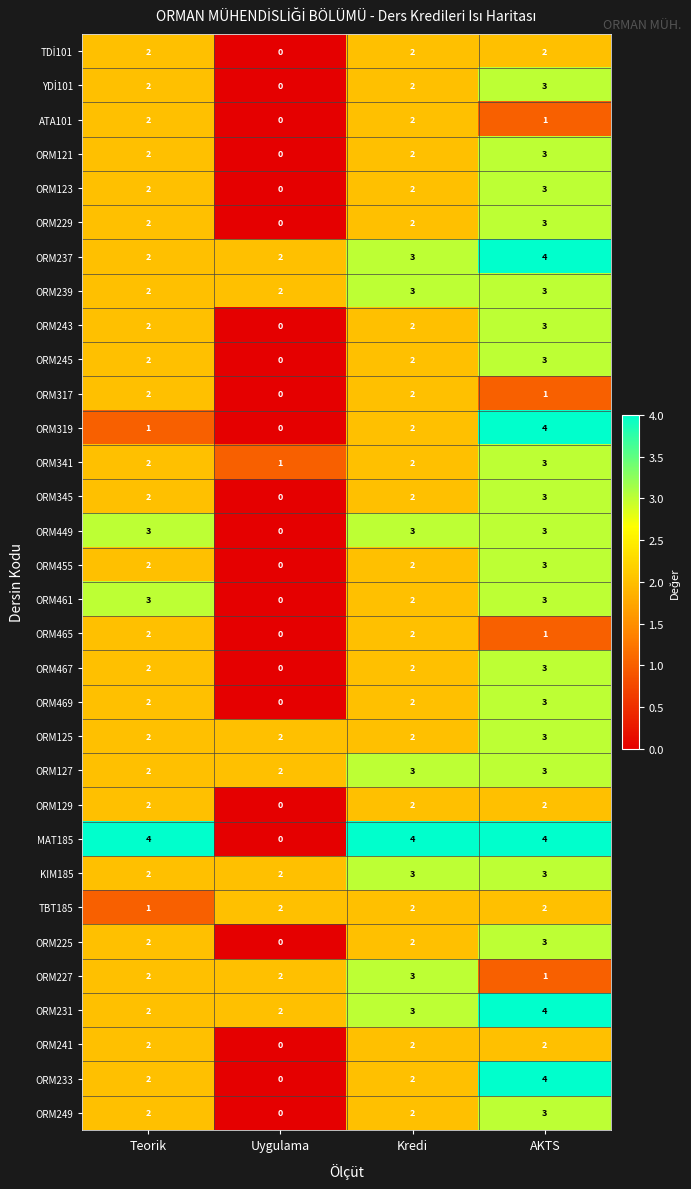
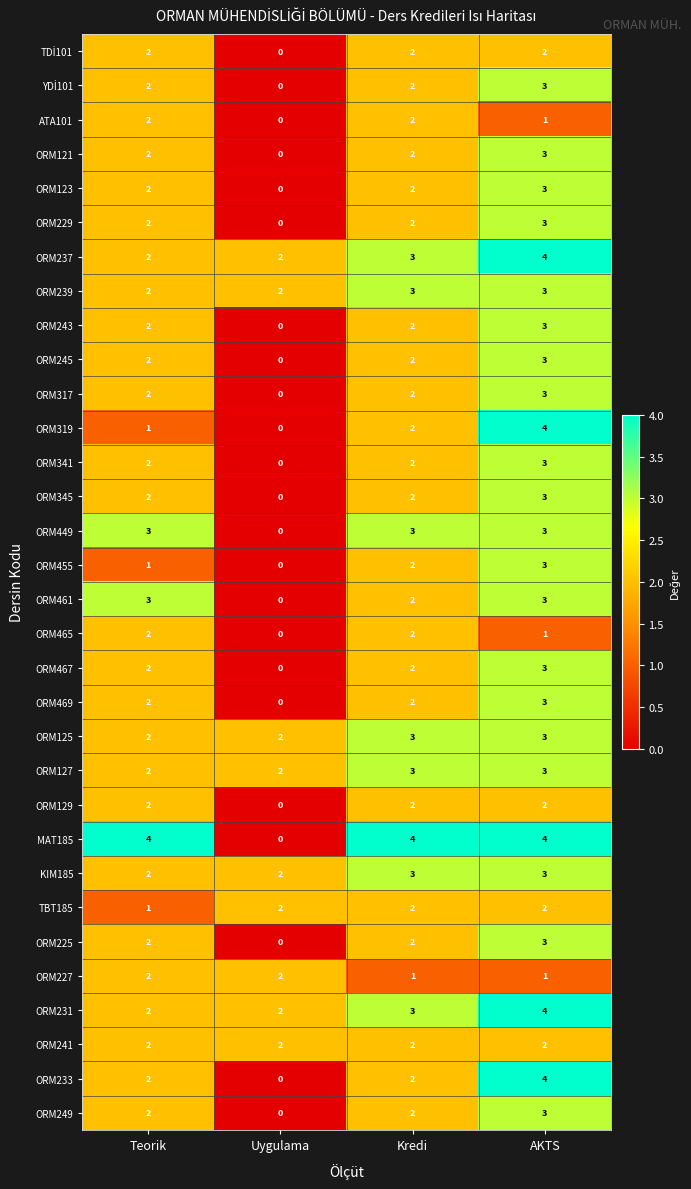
  {
    "TDİ101": {
      "Teorik": 2,
      "Uygulama": 0,
      "Kredi": 2,
      "AKTS": 2
    },
    "YDİ101": {
      "Teorik": 2,
      "Uygulama": 0,
      "Kredi": 2,
      "AKTS": 3
    },
    "ATA101": {
      "Teorik": 2,
      "Uygulama": 0,
      "Kredi": 2,
      "AKTS": 1
    },
    "ORM121": {
      "Teorik": 2,
      "Uygulama": 0,
      "Kredi": 2,
      "AKTS": 3
    },
    "ORM123": {
      "Teorik": 2,
      "Uygulama": 0,
      "Kredi": 2,
      "AKTS": 3
    },
    "ORM229": {
      "Teorik": 2,
      "Uygulama": 0,
      "Kredi": 2,
      "AKTS": 3
    },
    "ORM237": {
      "Teorik": 2,
      "Uygulama": 2,
      "Kredi": 3,
      "AKTS": 4
    },
    "ORM239": {
      "Teorik": 2,
      "Uygulama": 2,
      "Kredi": 3,
      "AKTS": 3
    },
    "ORM243": {
      "Teorik": 2,
      "Uygulama": 0,
      "Kredi": 2,
      "AKTS": 3
    },
    "ORM245": {
      "Teorik": 2,
      "Uygulama": 0,
      "Kredi": 2,
      "AKTS": 3
    },
    "ORM317": {
      "Teorik": 2,
      "Uygulama": 0,
      "Kredi": 2,
-     "AKTS": 1
+     "AKTS": 3
    },
    "ORM319": {
      "Teorik": 1,
      "Uygulama": 0,
      "Kredi": 2,
      "AKTS": 4
    },
    "ORM341": {
      "Teorik": 2,
-     "Uygulama": 1,
+     "Uygulama": 0,
      "Kredi": 2,
      "AKTS": 3
    },
    "ORM345": {
      "Teorik": 2,
      "Uygulama": 0,
      "Kredi": 2,
      "AKTS": 3
    },
    "ORM449": {
      "Teorik": 3,
      "Uygulama": 0,
      "Kredi": 3,
      "AKTS": 3
    },
    "ORM455": {
-     "Teorik": 2,
+     "Teorik": 1,
      "Uygulama": 0,
      "Kredi": 2,
      "AKTS": 3
    },
    "ORM461": {
      "Teorik": 3,
      "Uygulama": 0,
      "Kredi": 2,
      "AKTS": 3
    },
    "ORM465": {
      "Teorik": 2,
      "Uygulama": 0,
      "Kredi": 2,
      "AKTS": 1
    },
    "ORM467": {
      "Teorik": 2,
      "Uygulama": 0,
      "Kredi": 2,
      "AKTS": 3
    },
    "ORM469": {
      "Teorik": 2,
      "Uygulama": 0,
      "Kredi": 2,
      "AKTS": 3
    },
    "ORM125": {
      "Teorik": 2,
      "Uygulama": 2,
-     "Kredi": 2,
+     "Kredi": 3,
      "AKTS": 3
    },
    "ORM127": {
      "Teorik": 2,
      "Uygulama": 2,
      "Kredi": 3,
      "AKTS": 3
    },
    "ORM129": {
      "Teorik": 2,
      "Uygulama": 0,
      "Kredi": 2,
      "AKTS": 2
    },
    "MAT185": {
      "Teorik": 4,
      "Uygulama": 0,
      "Kredi": 4,
      "AKTS": 4
    },
    "KIM185": {
      "Teorik": 2,
      "Uygulama": 2,
      "Kredi": 3,
      "AKTS": 3
    },
    "TBT185": {
      "Teorik": 1,
      "Uygulama": 2,
      "Kredi": 2,
      "AKTS": 2
    },
    "ORM225": {
      "Teorik": 2,
      "Uygulama": 0,
      "Kredi": 2,
      "AKTS": 3
    },
    "ORM227": {
      "Teorik": 2,
      "Uygulama": 2,
-     "Kredi": 3,
+     "Kredi": 1,
      "AKTS": 1
    },
    "ORM231": {
      "Teorik": 2,
      "Uygulama": 2,
      "Kredi": 3,
      "AKTS": 4
    },
    "ORM241": {
      "Teorik": 2,
-     "Uygulama": 0,
+     "Uygulama": 2,
      "Kredi": 2,
      "AKTS": 2
    },
    "ORM233": {
      "Teorik": 2,
      "Uygulama": 0,
      "Kredi": 2,
      "AKTS": 4
    },
    "ORM249": {
      "Teorik": 2,
      "Uygulama": 0,
      "Kredi": 2,
      "AKTS": 3
    }
  }
